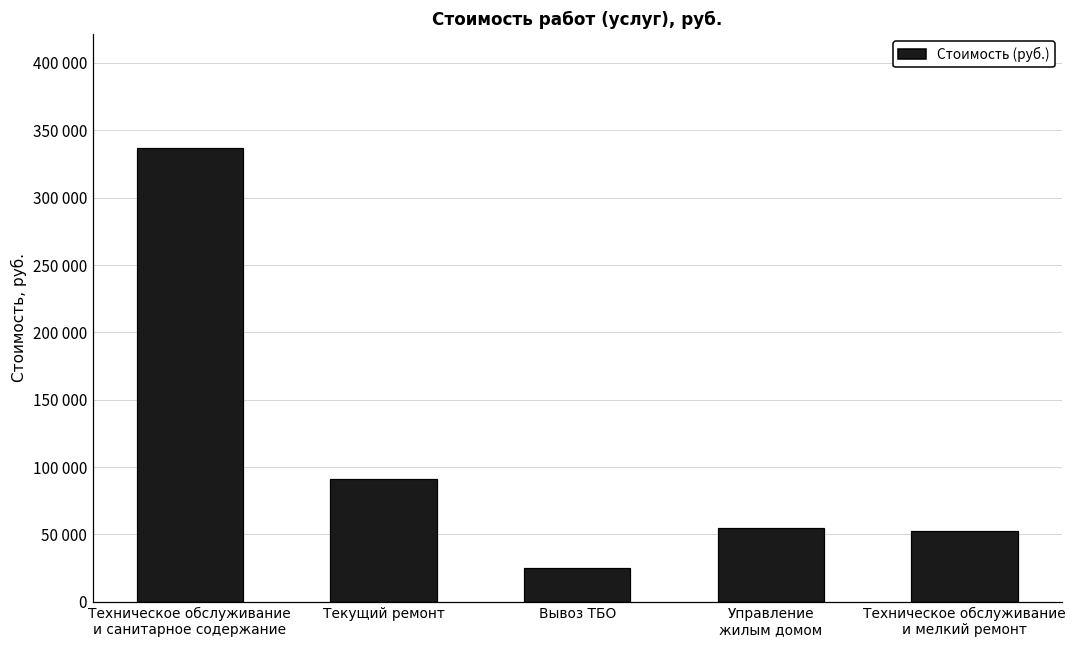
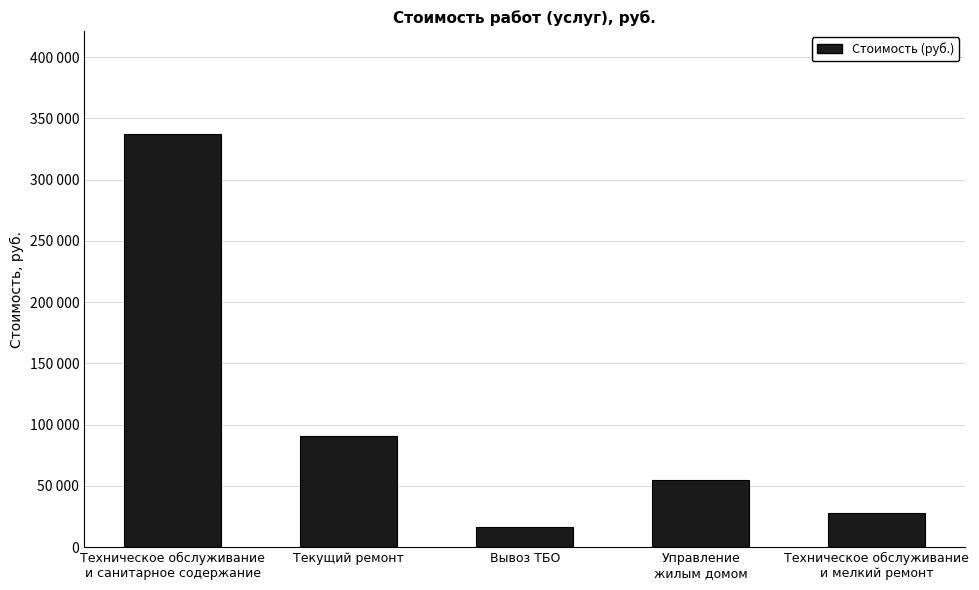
  {
    "Техническое обслуживание и санитарное содержание": 337000,
    "Текущий ремонт": 91000,
-   "Вывоз ТБО": 25000,
+   "Вывоз ТБО": 17000,
    "Управление жилым домом": 55000,
-   "Техническое обслуживание и мелкий ремонт": 53000
+   "Техническое обслуживание и мелкий ремонт": 28000
  }
